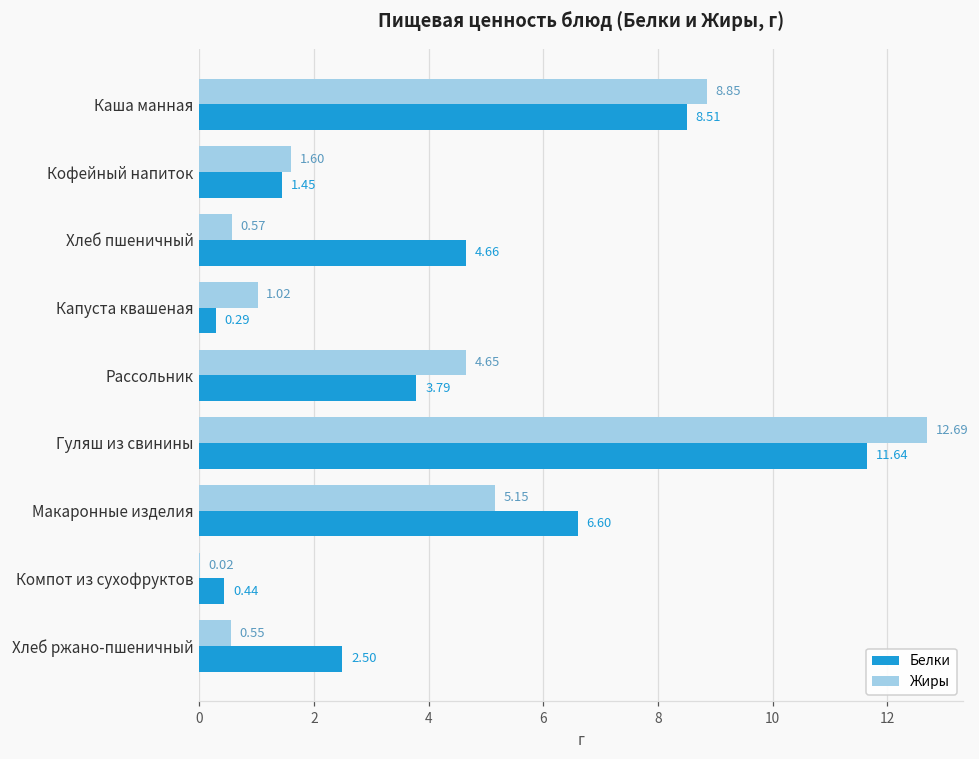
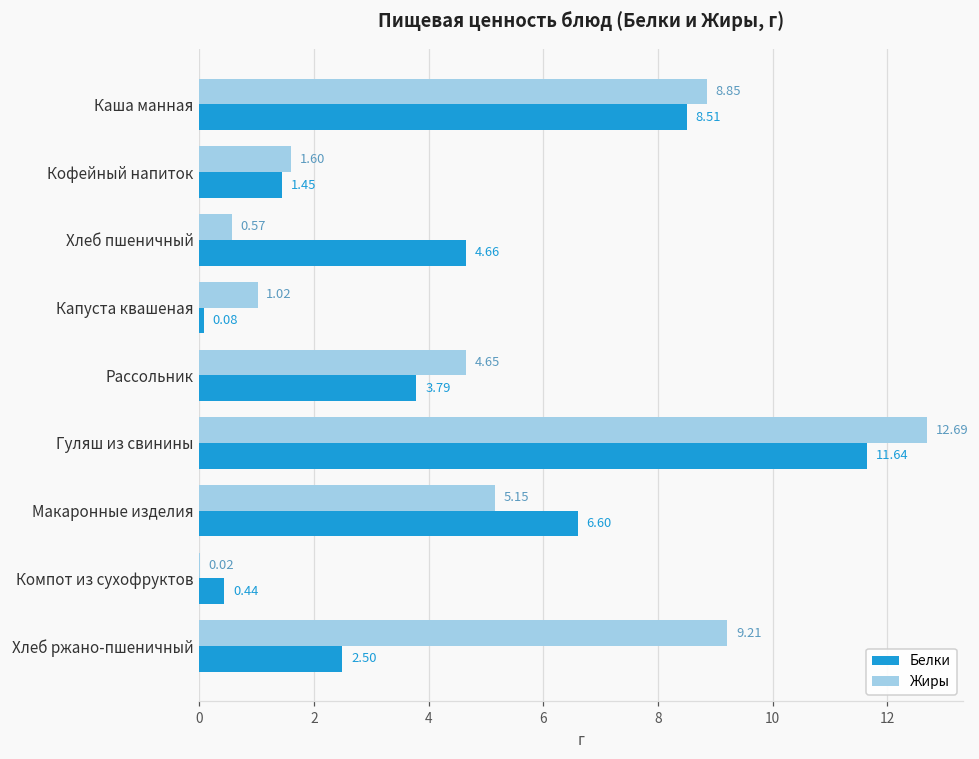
  {
    "Белки": {
      "Каша манная": 8.51,
      "Кофейный напиток": 1.45,
      "Хлеб пшеничный": 4.66,
-     "Капуста квашеная": 0.29,
+     "Капуста квашеная": 0.08,
      "Рассольник": 3.79,
      "Гуляш из свинины": 11.64,
      "Макаронные изделия": 6.60,
      "Компот из сухофруктов": 0.44,
      "Хлеб ржано-пшеничный": 2.50
    },
    "Жиры": {
      "Каша манная": 8.85,
      "Кофейный напиток": 1.60,
      "Хлеб пшеничный": 0.57,
      "Капуста квашеная": 1.02,
      "Рассольник": 4.65,
      "Гуляш из свинины": 12.69,
      "Макаронные изделия": 5.15,
      "Компот из сухофруктов": 0.02,
-     "Хлеб ржано-пшеничный": 0.55
+     "Хлеб ржано-пшеничный": 9.21
    }
  }
